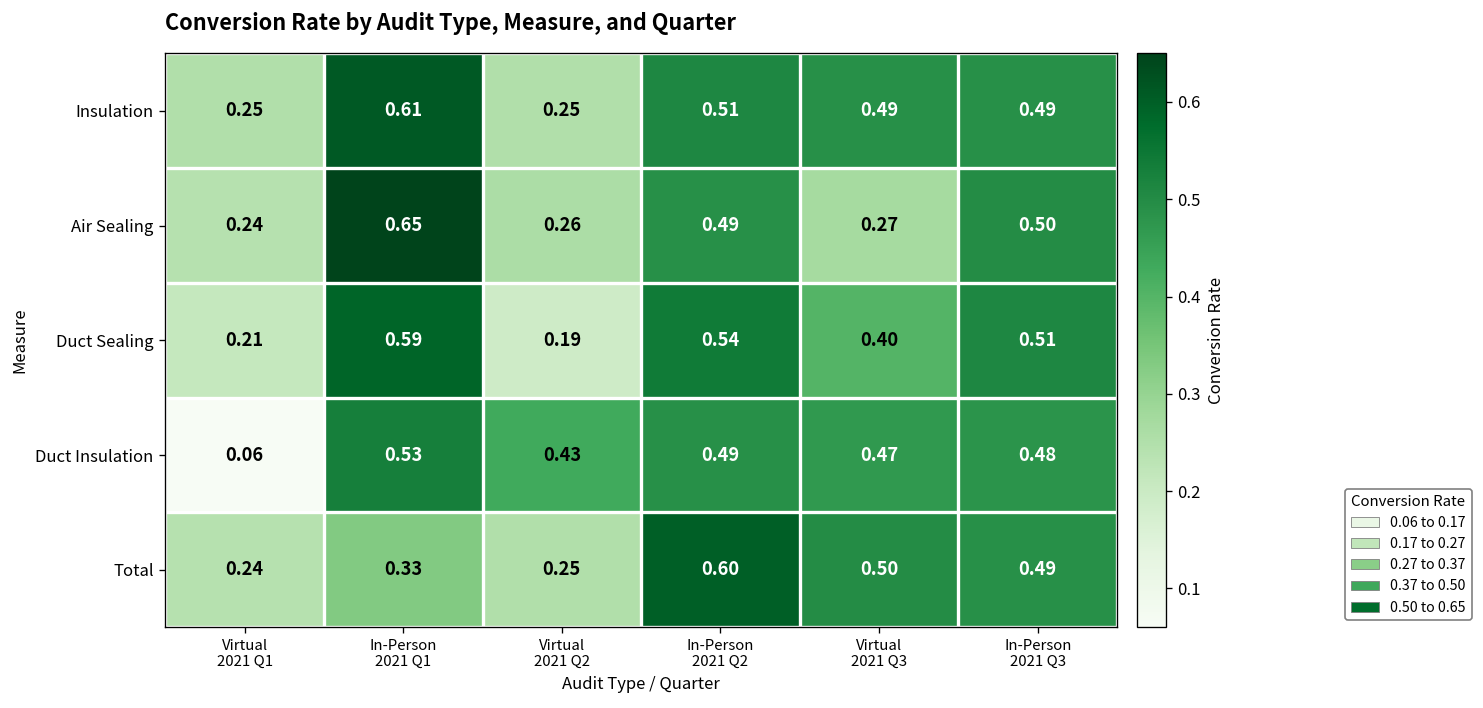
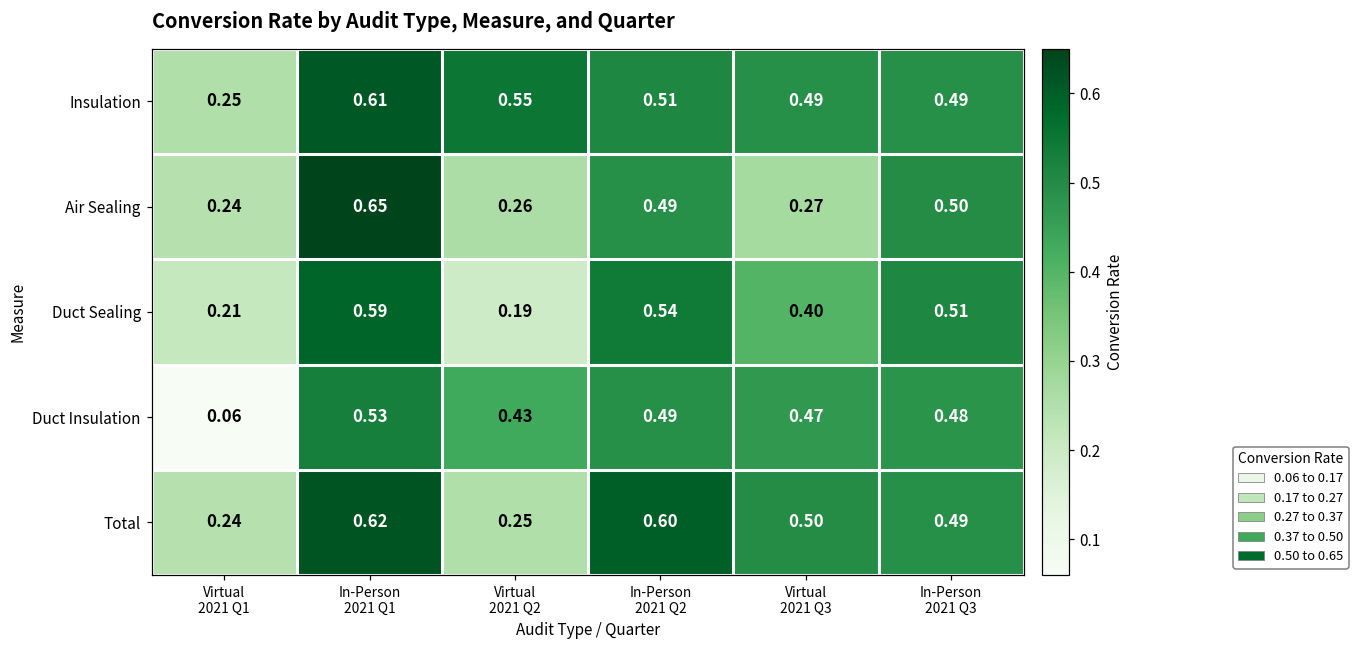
  {
    "Insulation": {
      "Virtual 2021 Q1": 0.25,
      "In-Person 2021 Q1": 0.61,
-     "Virtual 2021 Q2": 0.25,
+     "Virtual 2021 Q2": 0.55,
      "In-Person 2021 Q2": 0.51,
      "Virtual 2021 Q3": 0.49,
      "In-Person 2021 Q3": 0.49
    },
    "Air Sealing": {
      "Virtual 2021 Q1": 0.24,
      "In-Person 2021 Q1": 0.65,
      "Virtual 2021 Q2": 0.26,
      "In-Person 2021 Q2": 0.49,
      "Virtual 2021 Q3": 0.27,
      "In-Person 2021 Q3": 0.50
    },
    "Duct Sealing": {
      "Virtual 2021 Q1": 0.21,
      "In-Person 2021 Q1": 0.59,
      "Virtual 2021 Q2": 0.19,
      "In-Person 2021 Q2": 0.54,
      "Virtual 2021 Q3": 0.40,
      "In-Person 2021 Q3": 0.51
    },
    "Duct Insulation": {
      "Virtual 2021 Q1": 0.06,
      "In-Person 2021 Q1": 0.53,
      "Virtual 2021 Q2": 0.43,
      "In-Person 2021 Q2": 0.49,
      "Virtual 2021 Q3": 0.47,
      "In-Person 2021 Q3": 0.48
    },
    "Total": {
      "Virtual 2021 Q1": 0.24,
-     "In-Person 2021 Q1": 0.33,
+     "In-Person 2021 Q1": 0.62,
      "Virtual 2021 Q2": 0.25,
      "In-Person 2021 Q2": 0.60,
      "Virtual 2021 Q3": 0.50,
      "In-Person 2021 Q3": 0.49
    }
  }
